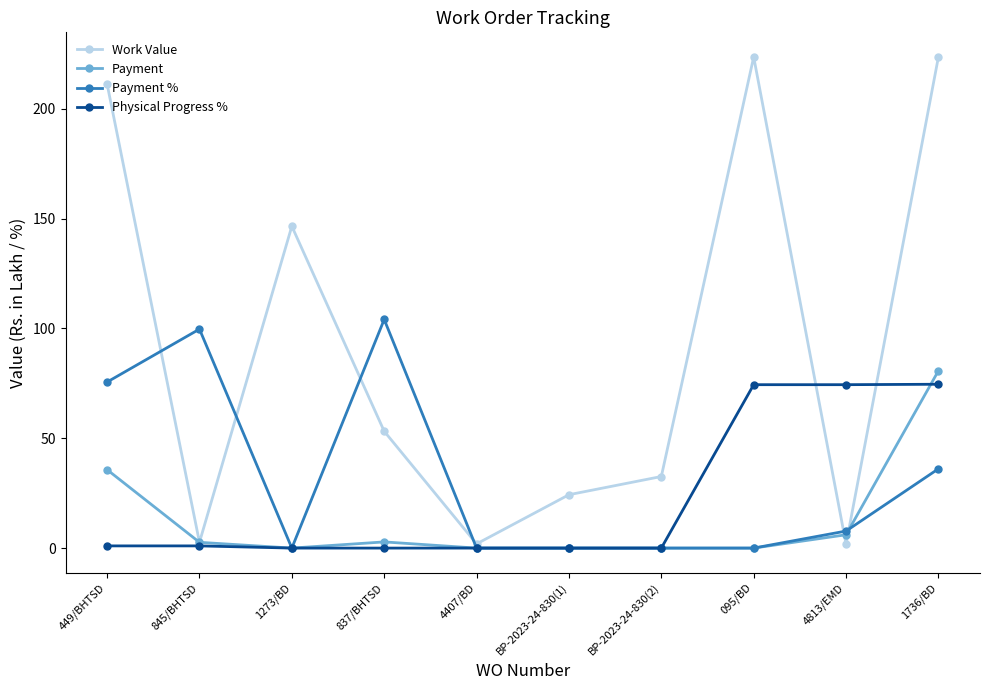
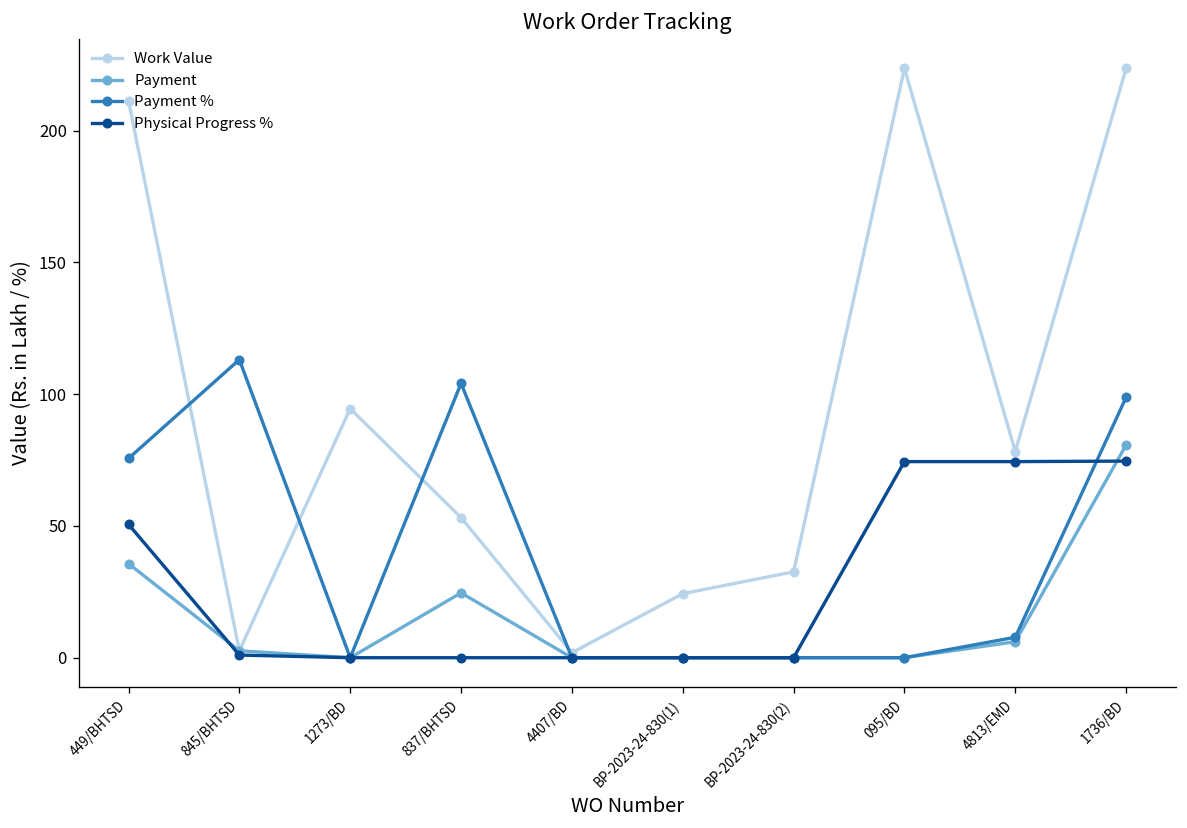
  {
    "Work Value": {
      "449/BHTSD": 211,
-     "1273/BD": 147,
+     "1273/BD": 94,
      "837/BHTSD": 53,
      "4407/BD": 2,
      "BP-2023-24-830(1)": 24,
      "BP-2023-24-830(2)": 33,
      "095/BD": 224,
-     "4813/EMD": 2,
+     "4813/EMD": 78,
      "1736/BD": 224
    },
    "Payment": {
      "449/BHTSD": 36,
-     "837/BHTSD": 3,
+     "837/BHTSD": 25,
      "4813/EMD": 6,
      "1736/BD": 81
    },
    "Payment %": {
      "449/BHTSD": 76,
-     "845/BHTSD": 100,
+     "845/BHTSD": 113,
      "837/BHTSD": 104,
      "4813/EMD": 8,
-     "1736/BD": 36
+     "1736/BD": 99
    },
    "Physical Progress %": {
-     "449/BHTSD": 1,
+     "449/BHTSD": 51,
      "845/BHTSD": 1,
      "837/BHTSD": 0,
      "095/BD": 74,
      "4813/EMD": 74,
      "1736/BD": 75
    }
  }
